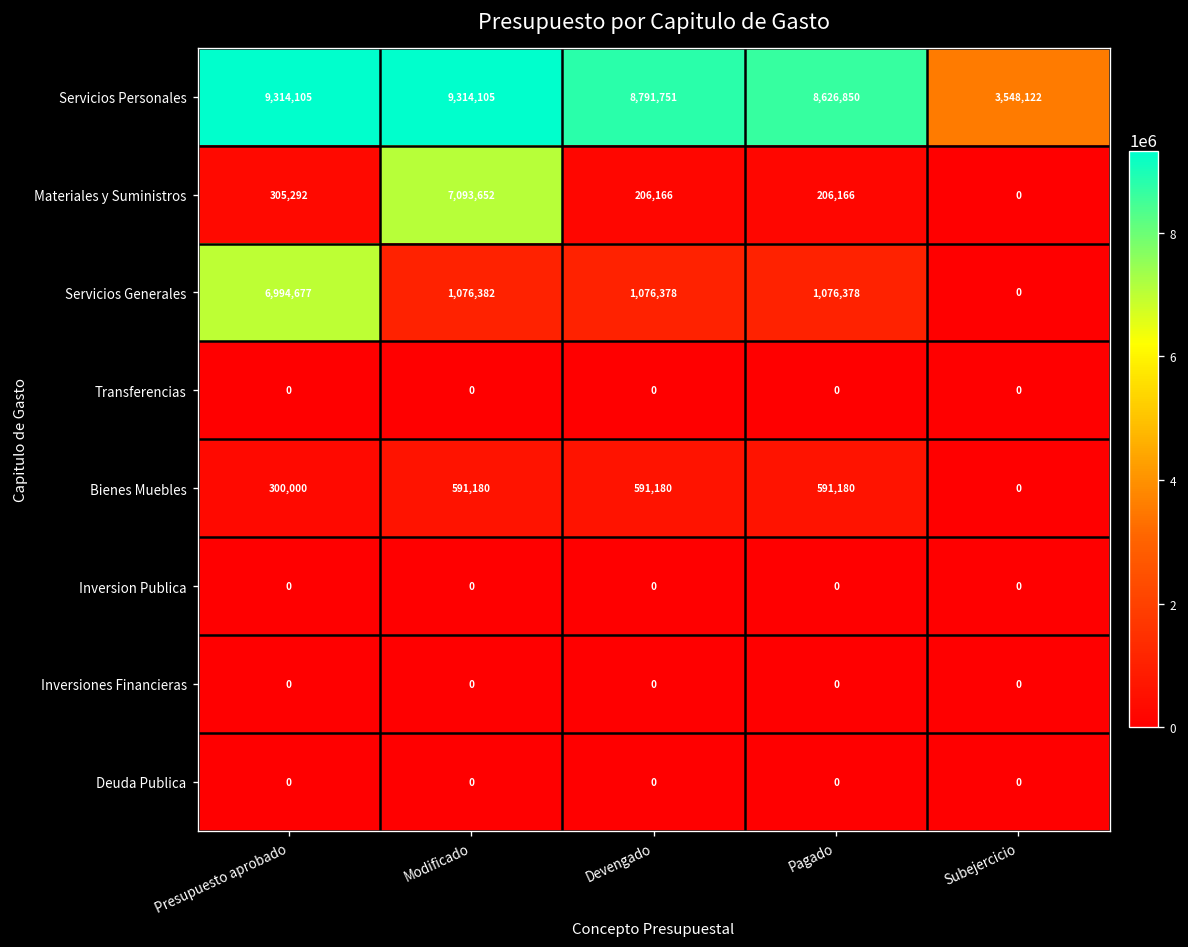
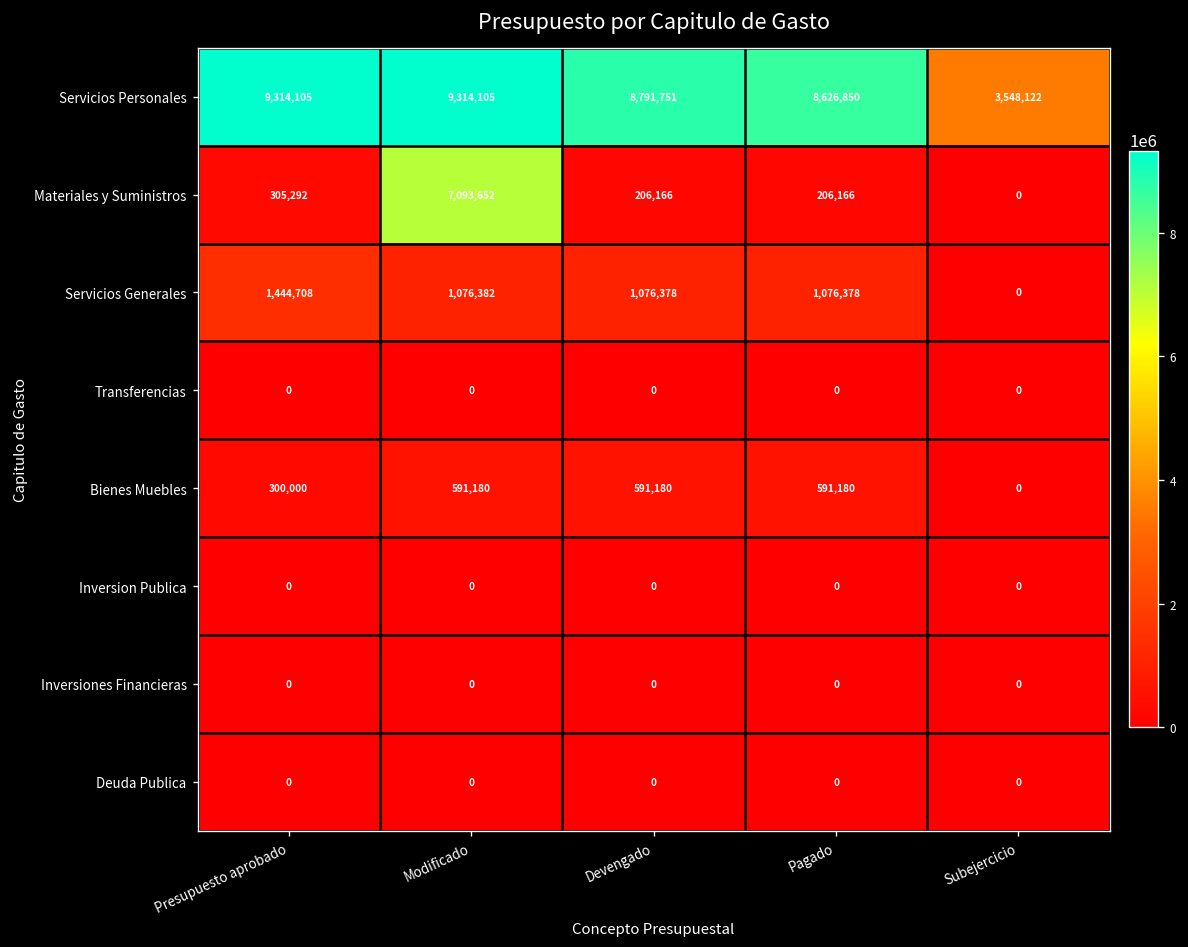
  {
    "Servicios Personales": {
      "Presupuesto aprobado": "9,314,105",
      "Modificado": "9,314,105",
      "Devengado": "8,791,751",
      "Pagado": "8,626,850",
      "Subejercicio": "3,548,122"
    },
    "Materiales y Suministros": {
      "Presupuesto aprobado": "305,292",
      "Modificado": "7,093,652",
      "Devengado": "206,166",
      "Pagado": "206,166",
      "Subejercicio": "0"
    },
    "Servicios Generales": {
-     "Presupuesto aprobado": "6,994,677",
+     "Presupuesto aprobado": "1,444,708",
      "Modificado": "1,076,382",
      "Devengado": "1,076,378",
      "Pagado": "1,076,378",
      "Subejercicio": "0"
    },
    "Transferencias": {
      "Presupuesto aprobado": "0",
      "Modificado": "0",
      "Devengado": "0",
      "Pagado": "0",
      "Subejercicio": "0"
    },
    "Bienes Muebles": {
      "Presupuesto aprobado": "300,000",
      "Modificado": "591,180",
      "Devengado": "591,180",
      "Pagado": "591,180",
      "Subejercicio": "0"
    },
    "Inversion Publica": {
      "Presupuesto aprobado": "0",
      "Modificado": "0",
      "Devengado": "0",
      "Pagado": "0",
      "Subejercicio": "0"
    },
    "Inversiones Financieras": {
      "Presupuesto aprobado": "0",
      "Modificado": "0",
      "Devengado": "0",
      "Pagado": "0",
      "Subejercicio": "0"
    },
    "Deuda Publica": {
      "Presupuesto aprobado": "0",
      "Modificado": "0",
      "Devengado": "0",
      "Pagado": "0",
      "Subejercicio": "0"
    }
  }
